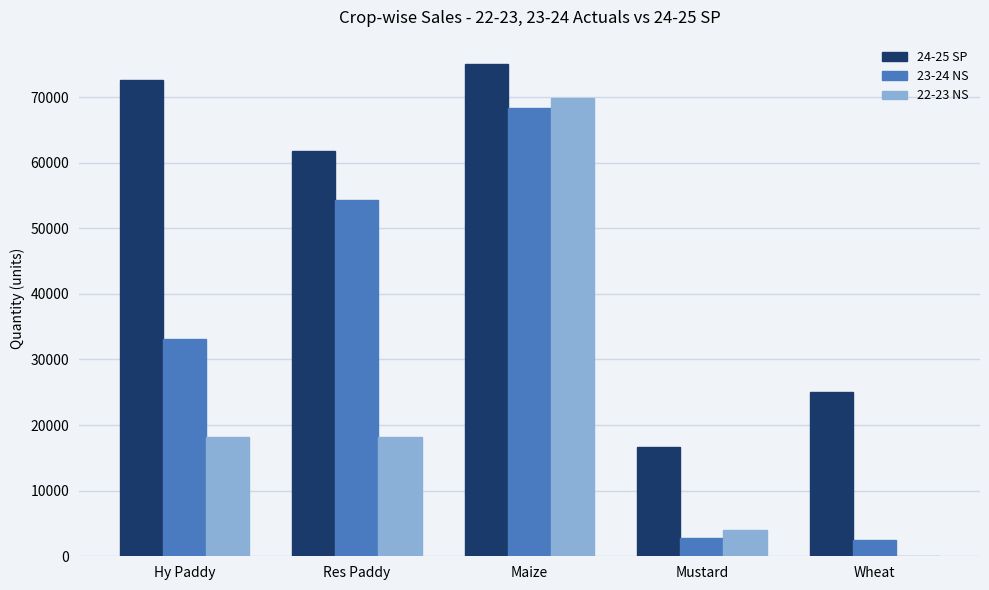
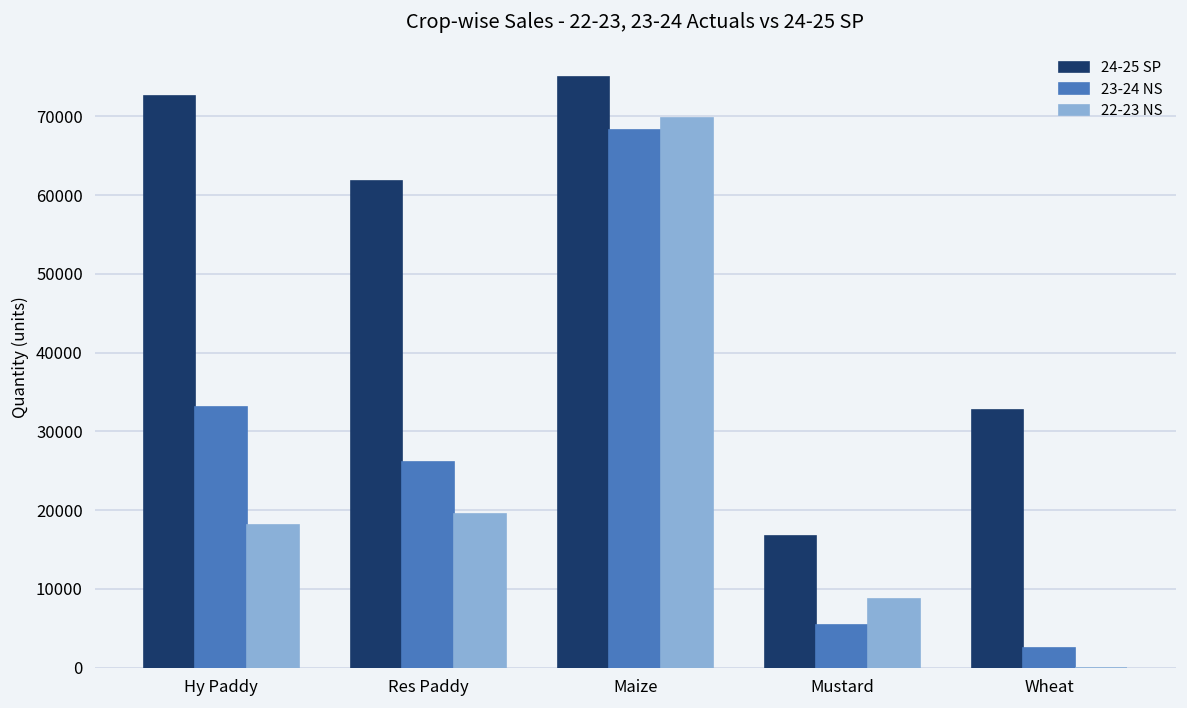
  {
    "24-25 SP": {
      "Hy Paddy": 73000,
      "Res Paddy": 62000,
      "Maize": 75000,
      "Mustard": 17000,
-     "Wheat": 25000
+     "Wheat": 33000
    },
    "23-24 NS": {
      "Hy Paddy": 33000,
-     "Res Paddy": 54000,
+     "Res Paddy": 26000,
      "Maize": 68000,
-     "Mustard": 3000,
+     "Mustard": 5000,
      "Wheat": 2000
    },
    "22-23 NS": {
      "Hy Paddy": 18000,
-     "Res Paddy": 18000,
+     "Res Paddy": 20000,
      "Maize": 70000,
-     "Mustard": 4000,
+     "Mustard": 9000,
      "Wheat": 0
    }
  }
